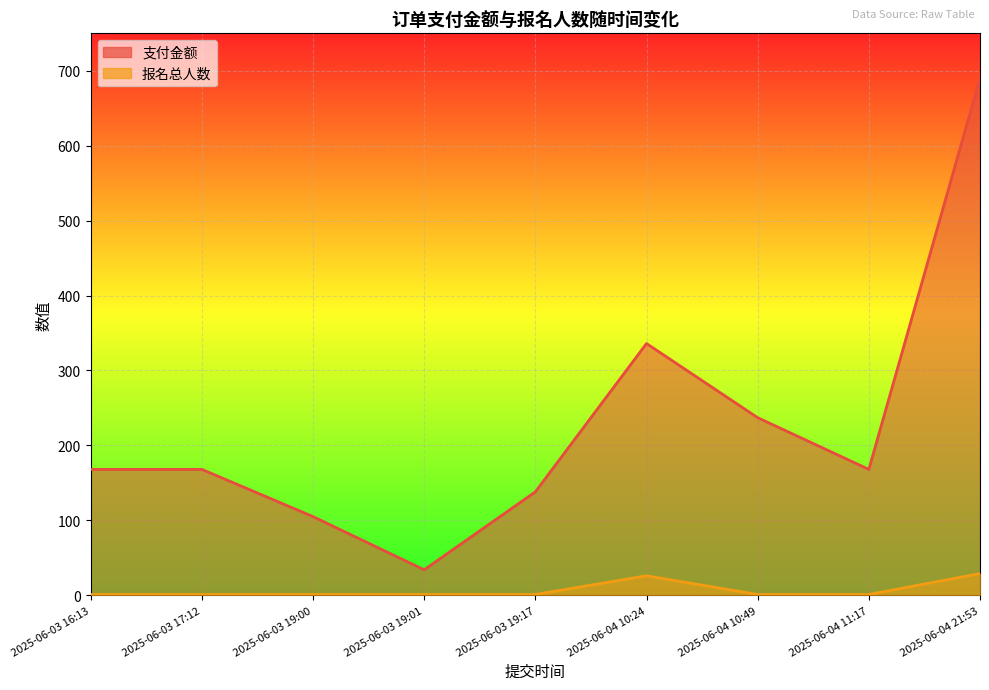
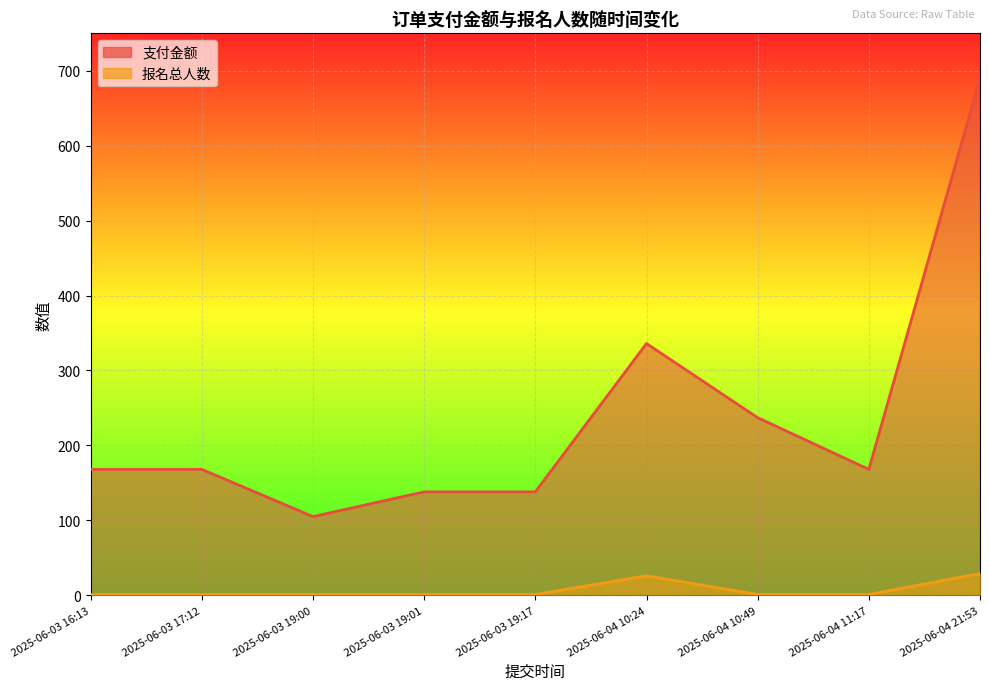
  {
    "支付金额": {
      "2025-06-03 16:13": 170,
      "2025-06-03 17:12": 170,
      "2025-06-03 19:00": 110,
-     "2025-06-03 19:01": 30,
+     "2025-06-03 19:01": 140,
      "2025-06-03 19:17": 140,
      "2025-06-04 10:24": 340,
      "2025-06-04 10:49": 240,
      "2025-06-04 11:17": 170,
      "2025-06-04 21:53": 690
    },
    "报名总人数": {
      "2025-06-03 16:13": 0,
      "2025-06-03 17:12": 0,
      "2025-06-03 19:00": 0,
      "2025-06-03 19:01": 0,
      "2025-06-03 19:17": 0,
      "2025-06-04 10:24": 30,
      "2025-06-04 10:49": 0,
      "2025-06-04 11:17": 0,
      "2025-06-04 21:53": 30
    }
  }
